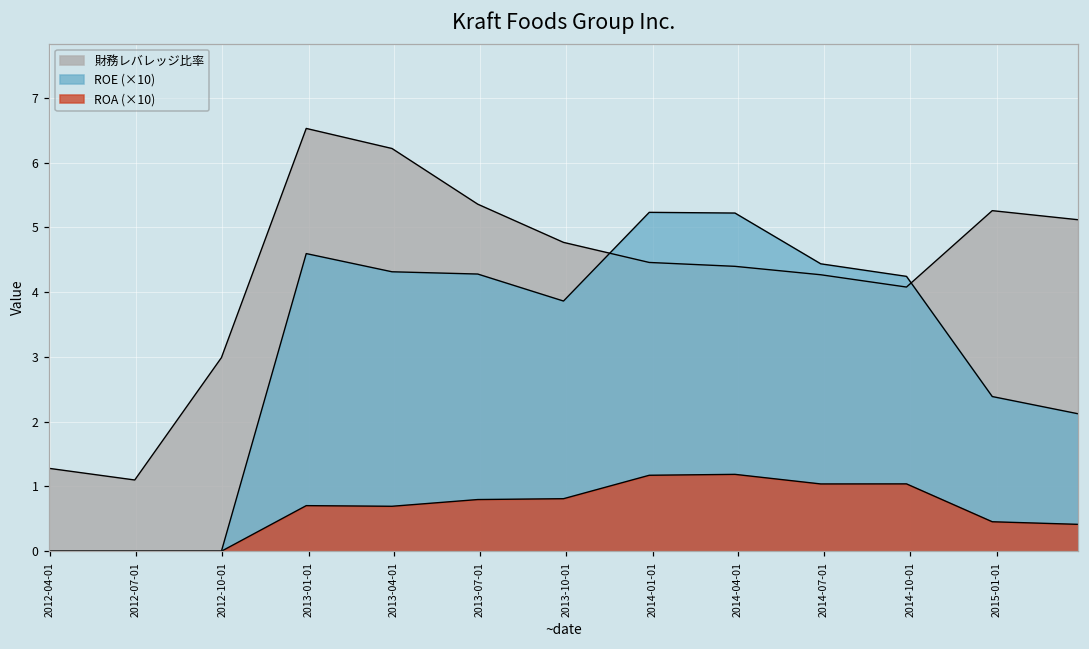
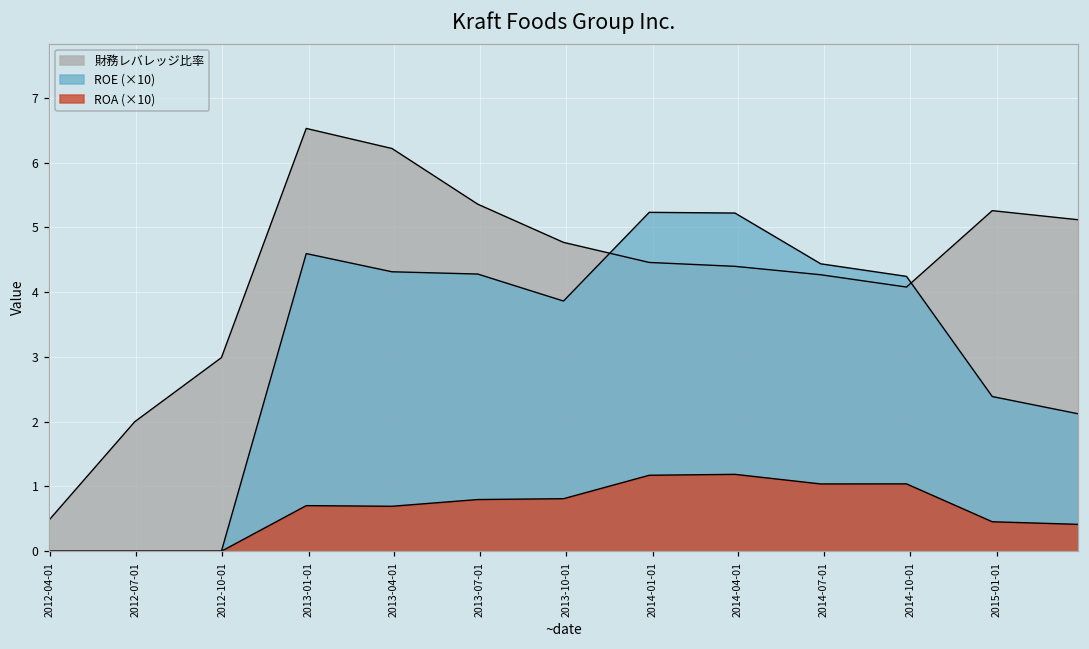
  {
    "財務レバレッジ比率": {
-     "2012-04-01": 1.3,
-     "2012-07-01": 1.1,
+     "2012-04-01": 0.5,
+     "2012-07-01": 2.0,
      "2012-10-01": 3.0
    }
  }
